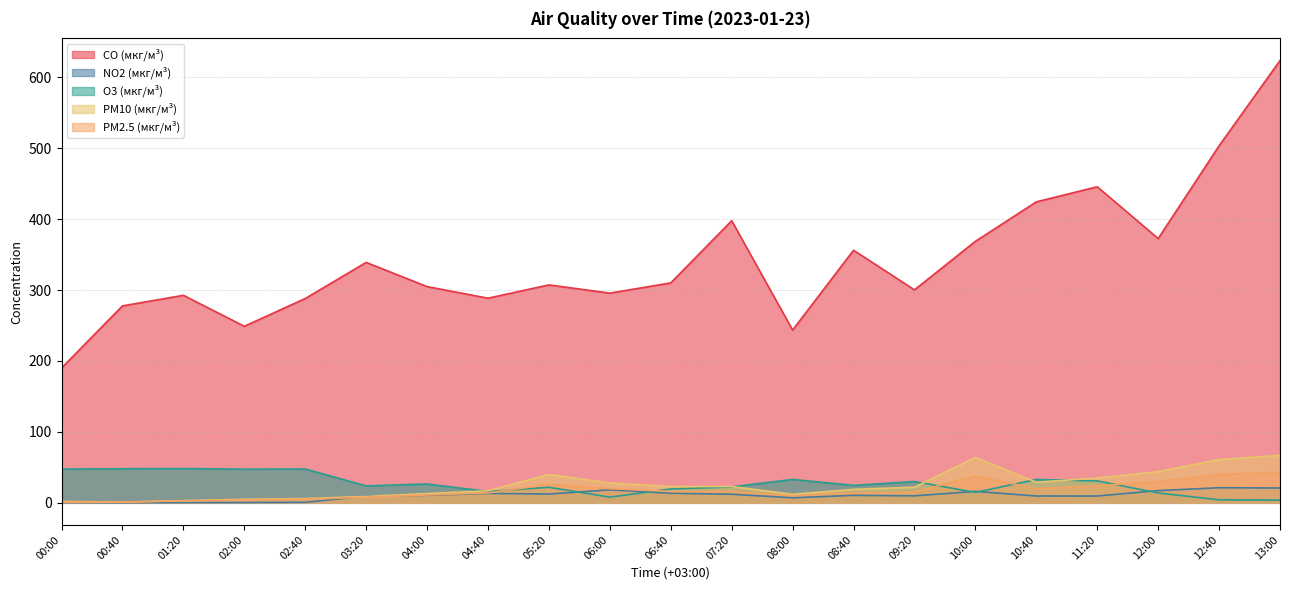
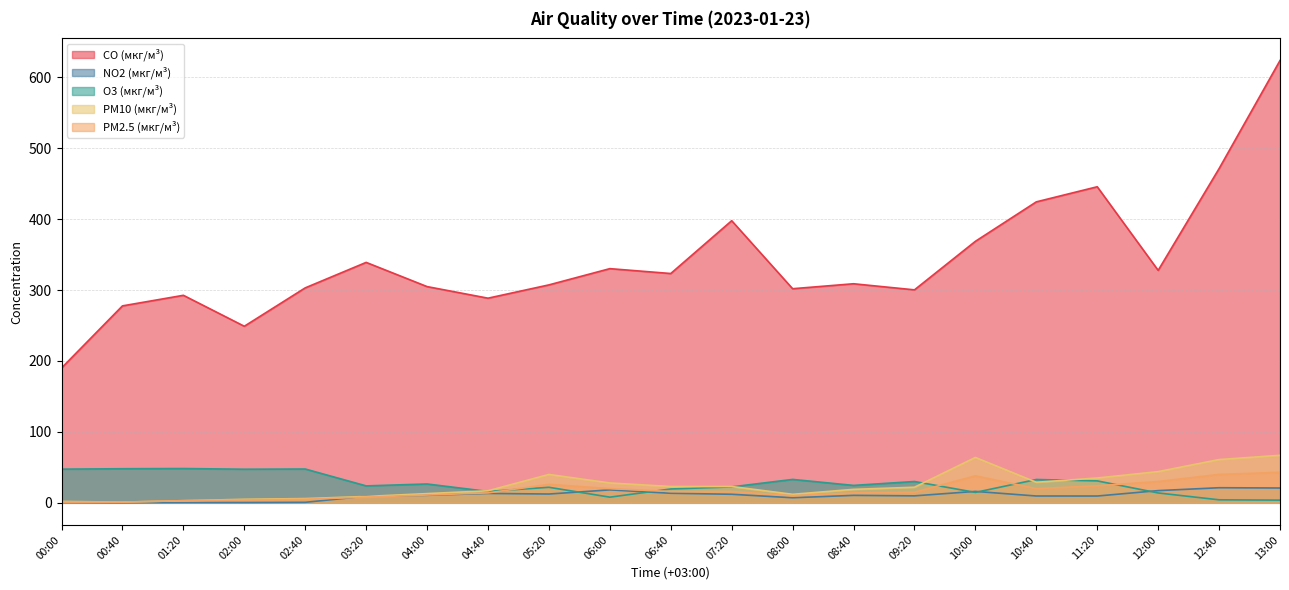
  {
    "CO (мкг/м³)": {
      "00:00": 190,
      "00:40": 280,
      "01:20": 290,
      "02:00": 250,
-     "02:40": 290,
+     "02:40": 300,
      "03:20": 340,
      "04:00": 300,
      "04:40": 290,
      "05:20": 310,
-     "06:00": 300,
-     "06:40": 310,
+     "06:00": 330,
+     "06:40": 320,
      "07:20": 400,
-     "08:00": 240,
-     "08:40": 360,
+     "08:00": 300,
+     "08:40": 310,
      "09:20": 300,
      "10:00": 370,
      "10:40": 420,
      "11:20": 450,
-     "12:00": 370,
-     "12:40": 500,
+     "12:00": 330,
+     "12:40": 470,
      "13:00": 620
    }
  }
